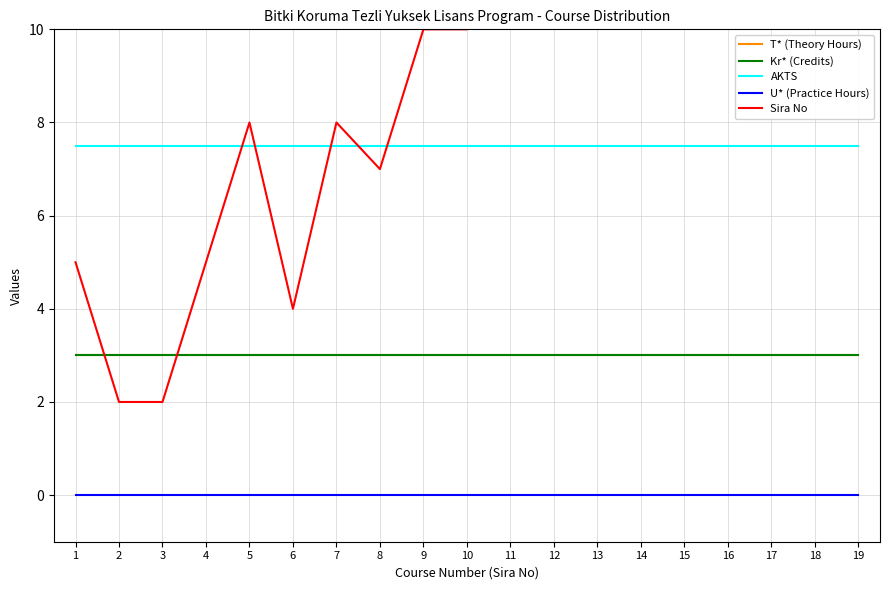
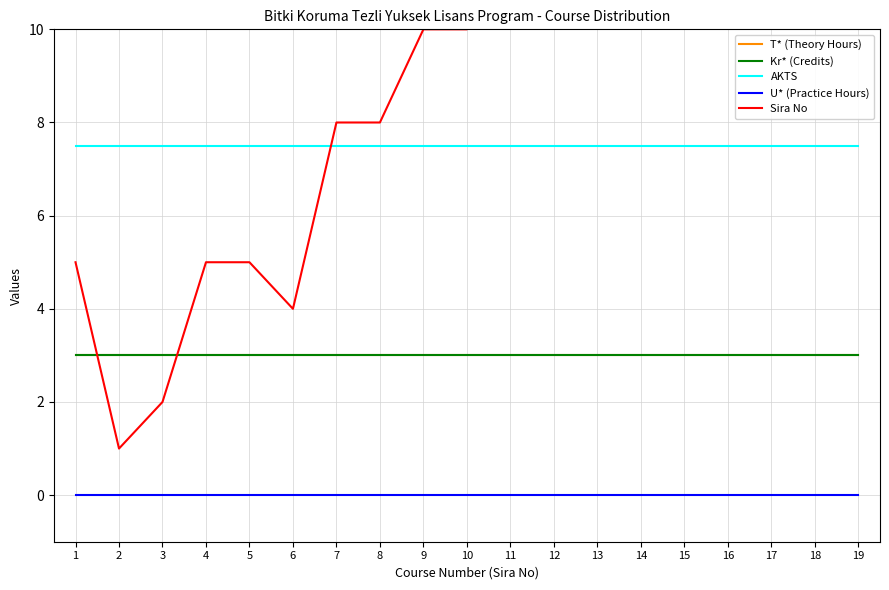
  {
    "Kr* (Credits)": {
      "1": 3,
      "2": 3,
      "3": 3,
      "4": 3,
      "5": 3,
      "6": 3,
      "7": 3,
      "8": 3,
      "9": 3,
      "10": 3,
      "11": 3,
      "12": 3,
      "13": 3,
      "14": 3,
      "15": 3,
      "16": 3,
      "17": 3,
      "18": 3,
      "19": 3
    },
    "AKTS": {
      "1": 7.5,
      "2": 7.5,
      "3": 7.5,
      "4": 7.5,
      "5": 7.5,
      "6": 7.5,
      "7": 7.5,
      "8": 7.5,
      "9": 7.5,
      "10": 7.5,
      "11": 7.5,
      "12": 7.5,
      "13": 7.5,
      "14": 7.5,
      "15": 7.5,
      "16": 7.5,
      "17": 7.5,
      "18": 7.5,
      "19": 7.5
    },
    "U* (Practice Hours)": {
      "1": 0,
      "2": 0,
      "3": 0,
      "4": 0,
      "5": 0,
      "6": 0,
      "7": 0,
      "8": 0,
      "9": 0,
      "10": 0,
      "11": 0,
      "12": 0,
      "13": 0,
      "14": 0,
      "15": 0,
      "16": 0,
      "17": 0,
      "18": 0,
      "19": 0
    },
    "Sira No": {
      "1": 5,
-     "2": 2,
+     "2": 1,
      "3": 2,
      "4": 5,
-     "5": 8,
+     "5": 5,
      "6": 4,
      "7": 8,
-     "8": 7,
+     "8": 8,
      "9": 10,
      "10": 10
    }
  }
